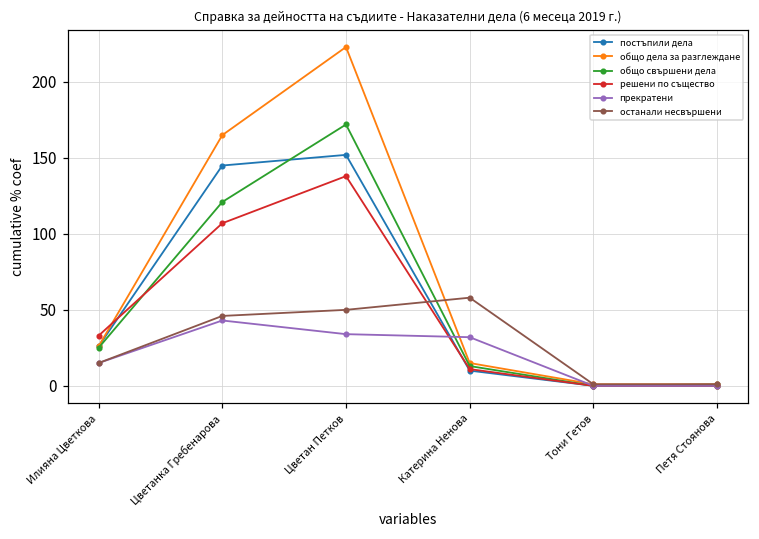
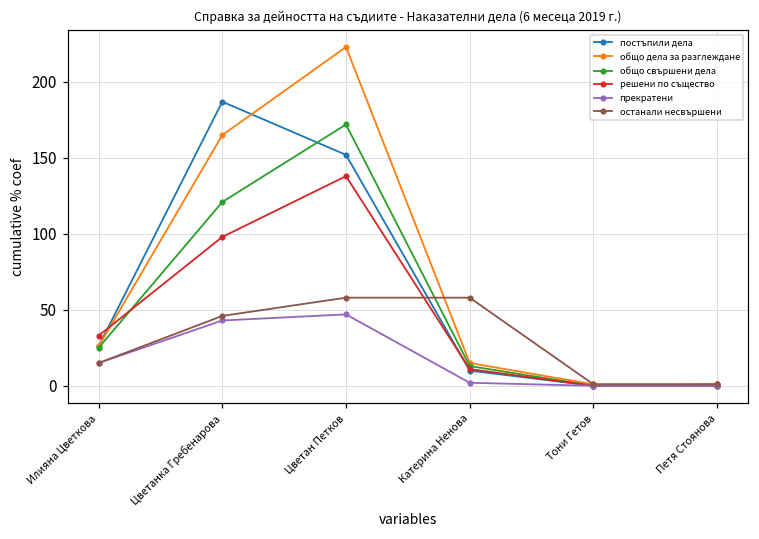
  {
    "постъпили дела": {
-     "Цветанка Гребенарова": 145,
+     "Цветанка Гребенарова": 187,
      "Цветан Петков": 152
    },
    "общо дела за разглеждане": {
      "Цветанка Гребенарова": 165,
      "Цветан Петков": 223,
      "Катерина Ненова": 15
    },
    "общо свършени дела": {
      "Цветанка Гребенарова": 121,
      "Цветан Петков": 172,
      "Катерина Ненова": 13
    },
    "решени по същество": {
      "Илияна Цветкова": 33,
-     "Цветанка Гребенарова": 107,
+     "Цветанка Гребенарова": 98,
      "Цветан Петков": 138
    },
    "прекратени": {
      "Цветанка Гребенарова": 43,
-     "Цветан Петков": 34,
-     "Катерина Ненова": 32
+     "Цветан Петков": 47,
+     "Катерина Ненова": 2
    },
    "останали несвършени": {
      "Цветанка Гребенарова": 46,
-     "Цветан Петков": 50,
+     "Цветан Петков": 58,
      "Катерина Ненова": 58
    }
  }
